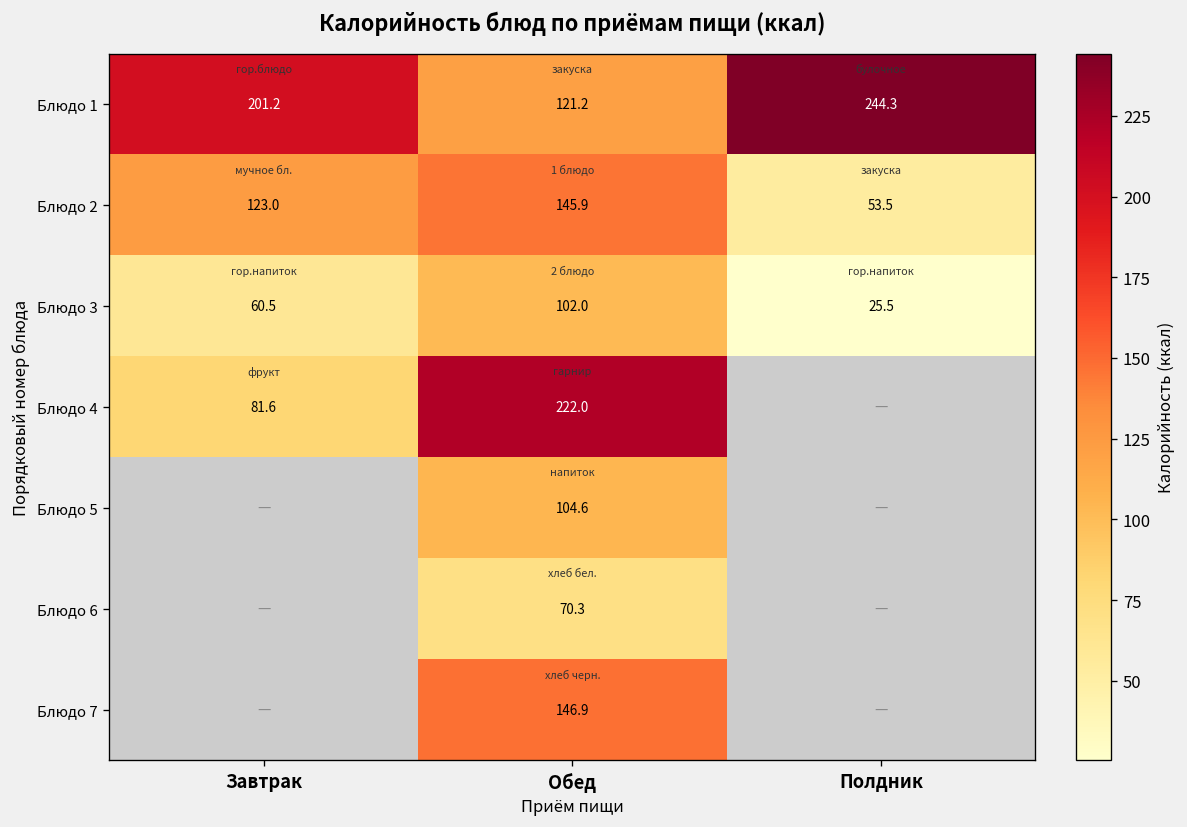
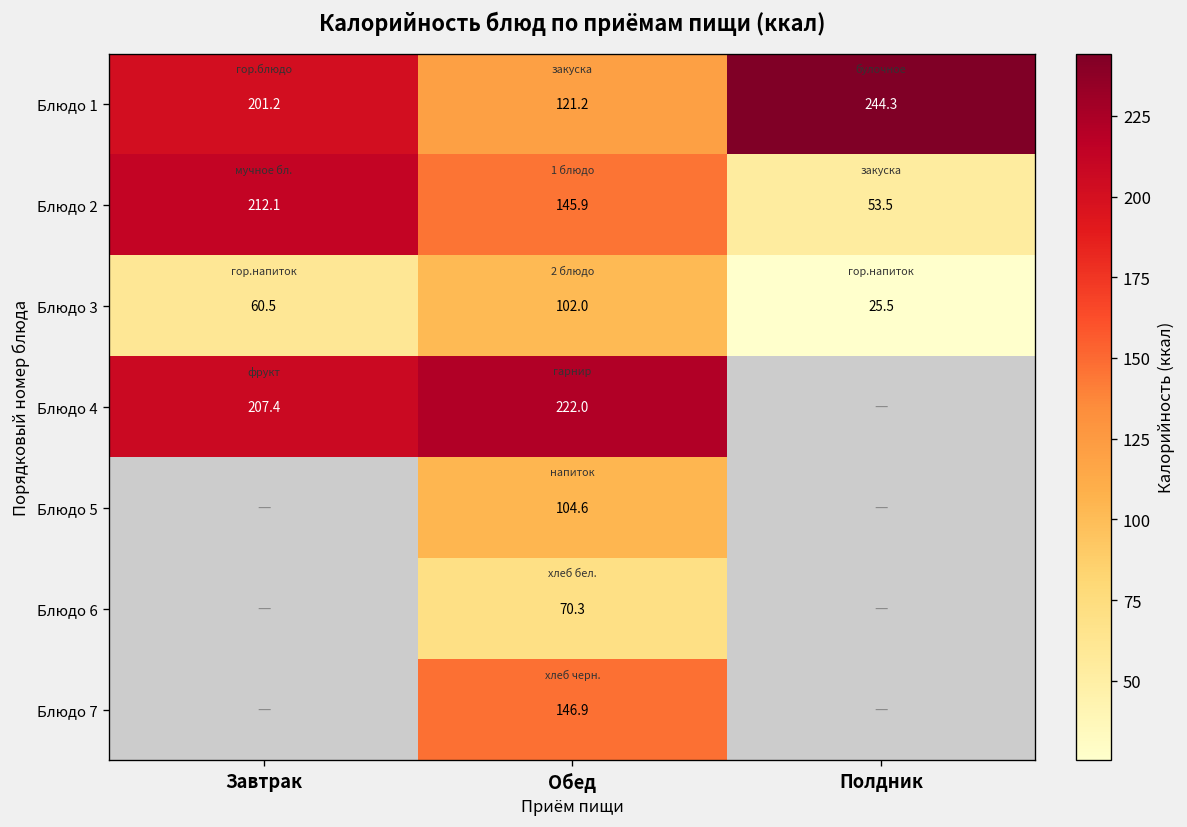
  {
    "Блюдо 2": {
-     "Завтрак": 123.0
+     "Завтрак": 212.1
    },
    "Блюдо 4": {
-     "Завтрак": 81.6
+     "Завтрак": 207.4
    }
  }
